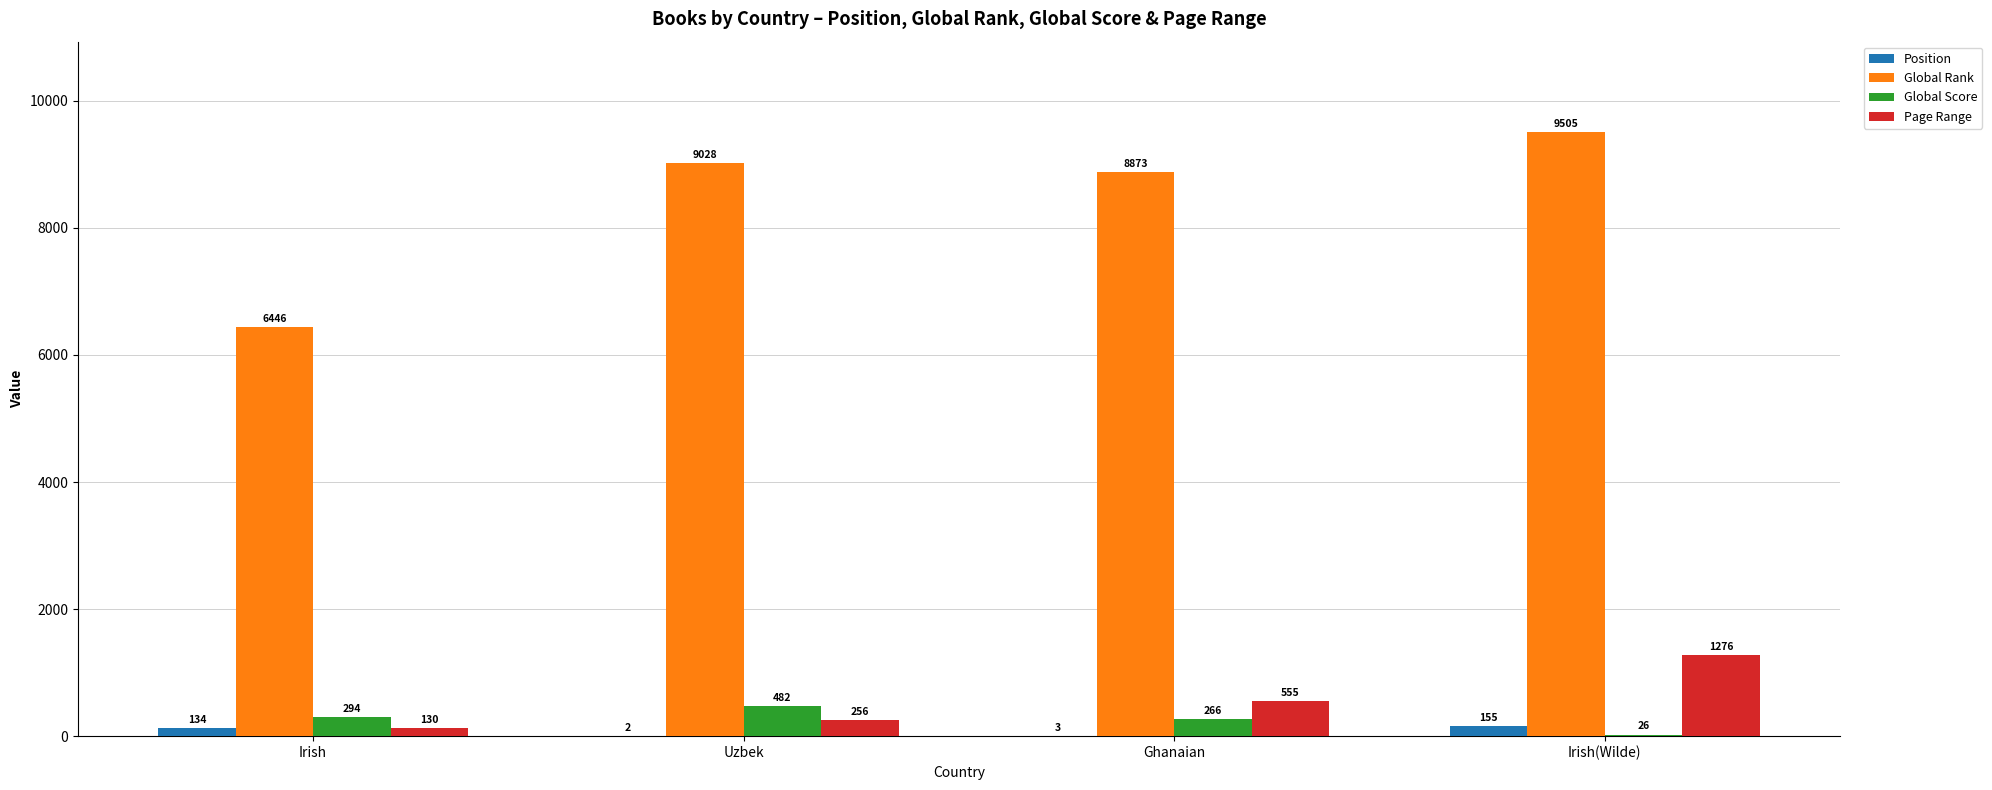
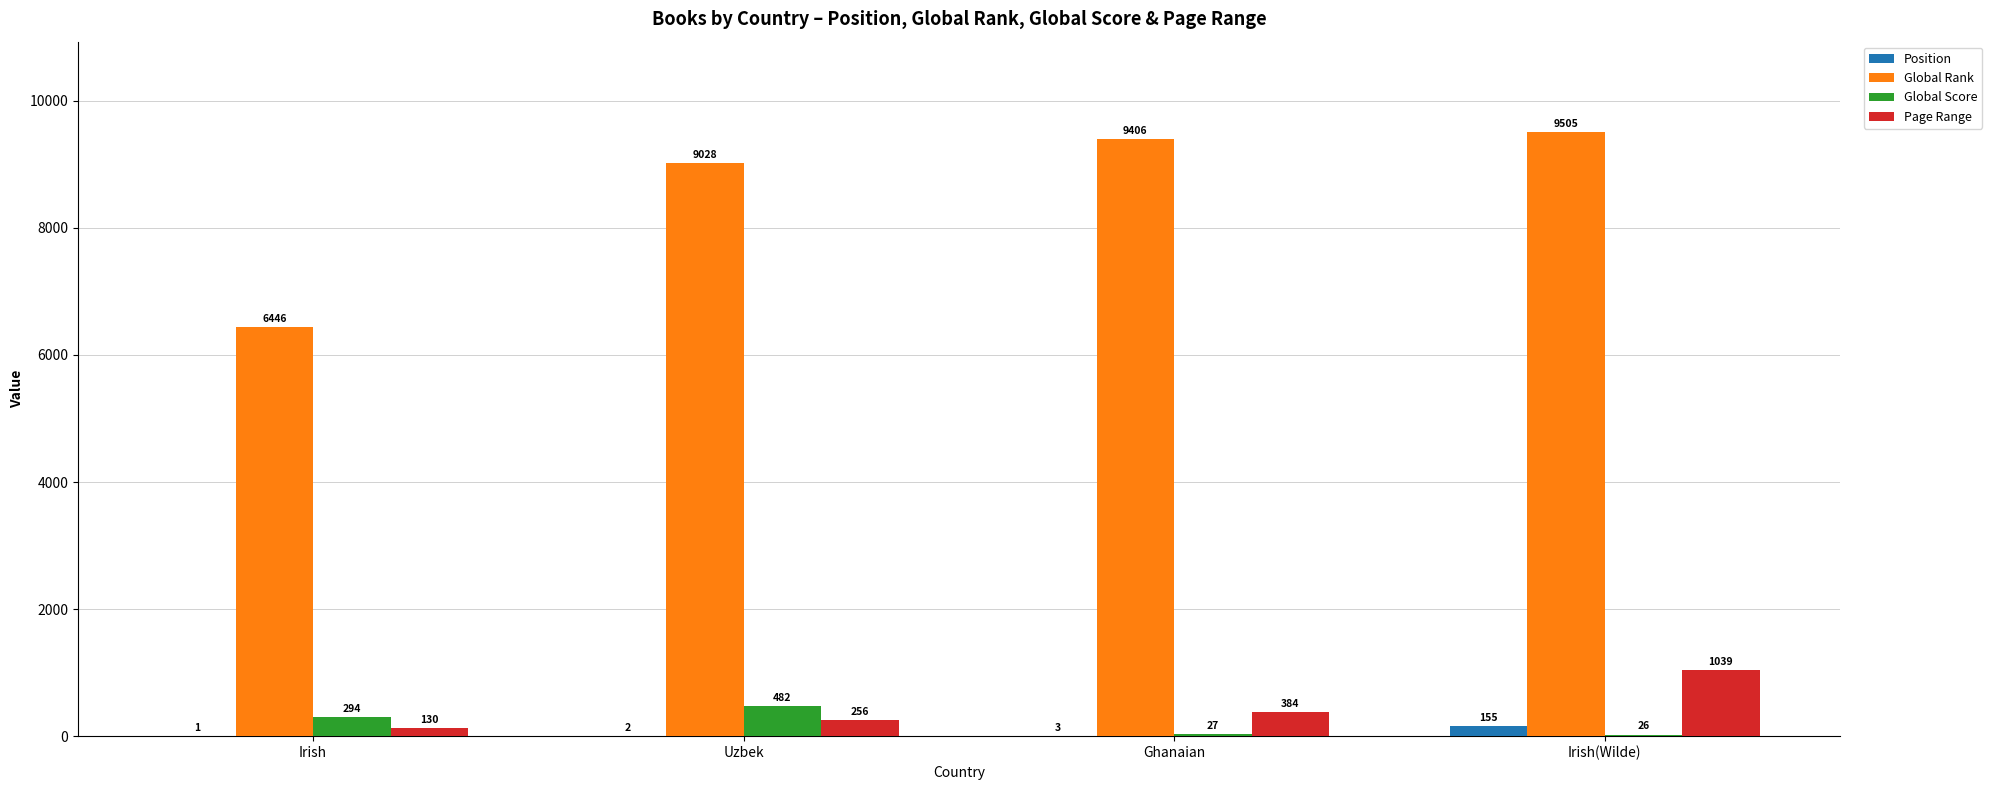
  {
    "Position": {
-     "Irish": 134,
+     "Irish": 1,
      "Uzbek": 2,
      "Ghanaian": 3,
      "Irish(Wilde)": 155
    },
    "Global Rank": {
      "Irish": 6446,
      "Uzbek": 9028,
-     "Ghanaian": 8873,
+     "Ghanaian": 9406,
      "Irish(Wilde)": 9505
    },
    "Global Score": {
      "Irish": 294,
      "Uzbek": 482,
-     "Ghanaian": 266,
+     "Ghanaian": 27,
      "Irish(Wilde)": 26
    },
    "Page Range": {
      "Irish": 130,
      "Uzbek": 256,
-     "Ghanaian": 555,
-     "Irish(Wilde)": 1276
+     "Ghanaian": 384,
+     "Irish(Wilde)": 1039
    }
  }
